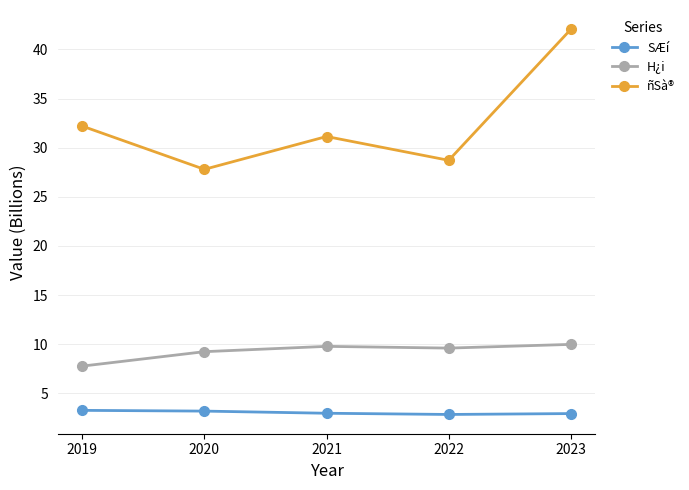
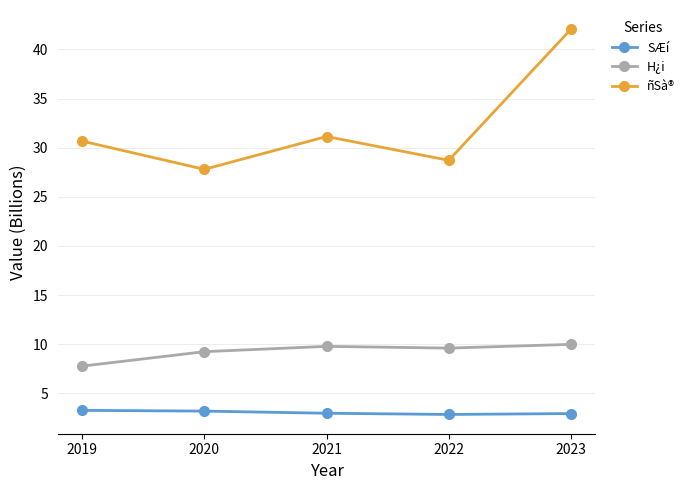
  {
    "SÆí": {
      "2019": 3,
      "2020": 3,
      "2021": 3,
      "2022": 3,
      "2023": 3
    },
    "H¿i": {
      "2019": 8,
      "2020": 9,
      "2021": 10,
      "2022": 10,
      "2023": 10
    },
    "ñSà®": {
-     "2019": 32,
+     "2019": 31,
      "2020": 28,
      "2021": 31,
      "2022": 29,
      "2023": 42
    }
  }
